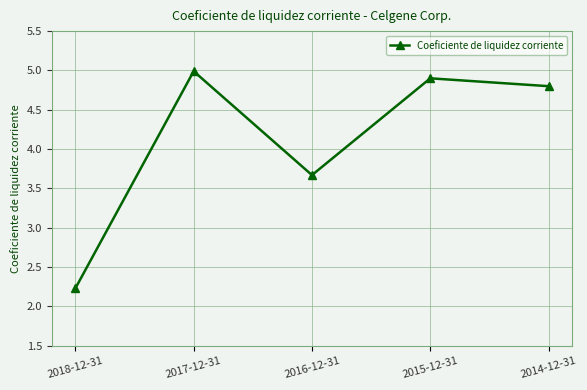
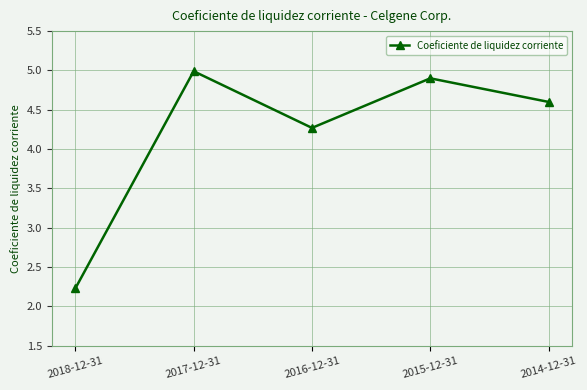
  {
    "2018-12-31": 2.2,
    "2017-12-31": 5.0,
-   "2016-12-31": 3.7,
+   "2016-12-31": 4.3,
    "2015-12-31": 4.9,
-   "2014-12-31": 4.8
+   "2014-12-31": 4.6
  }
